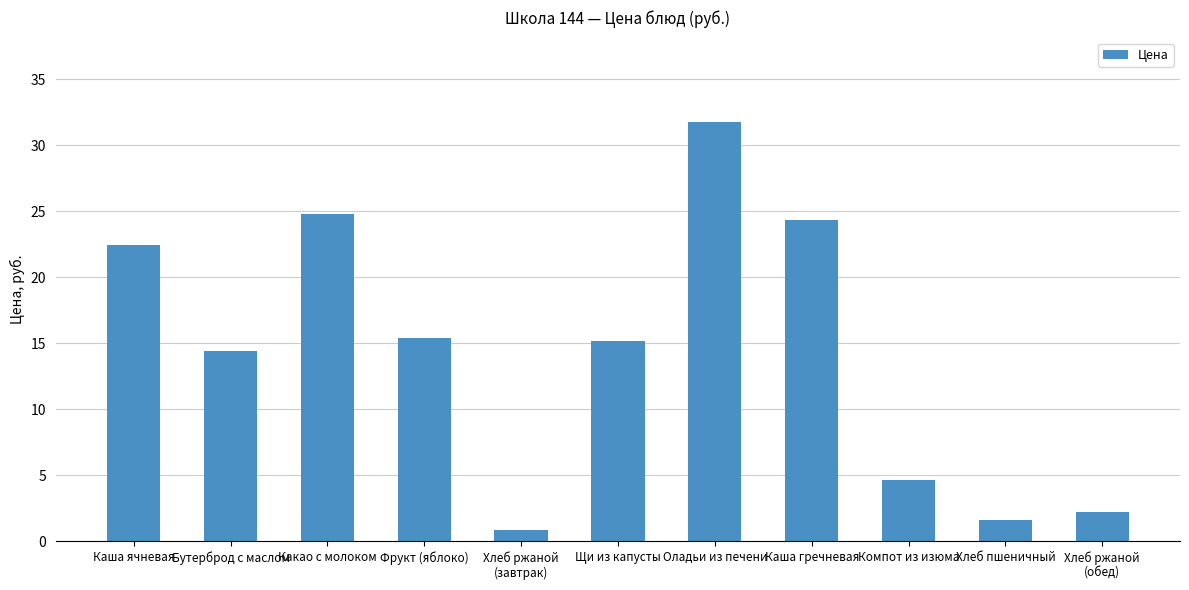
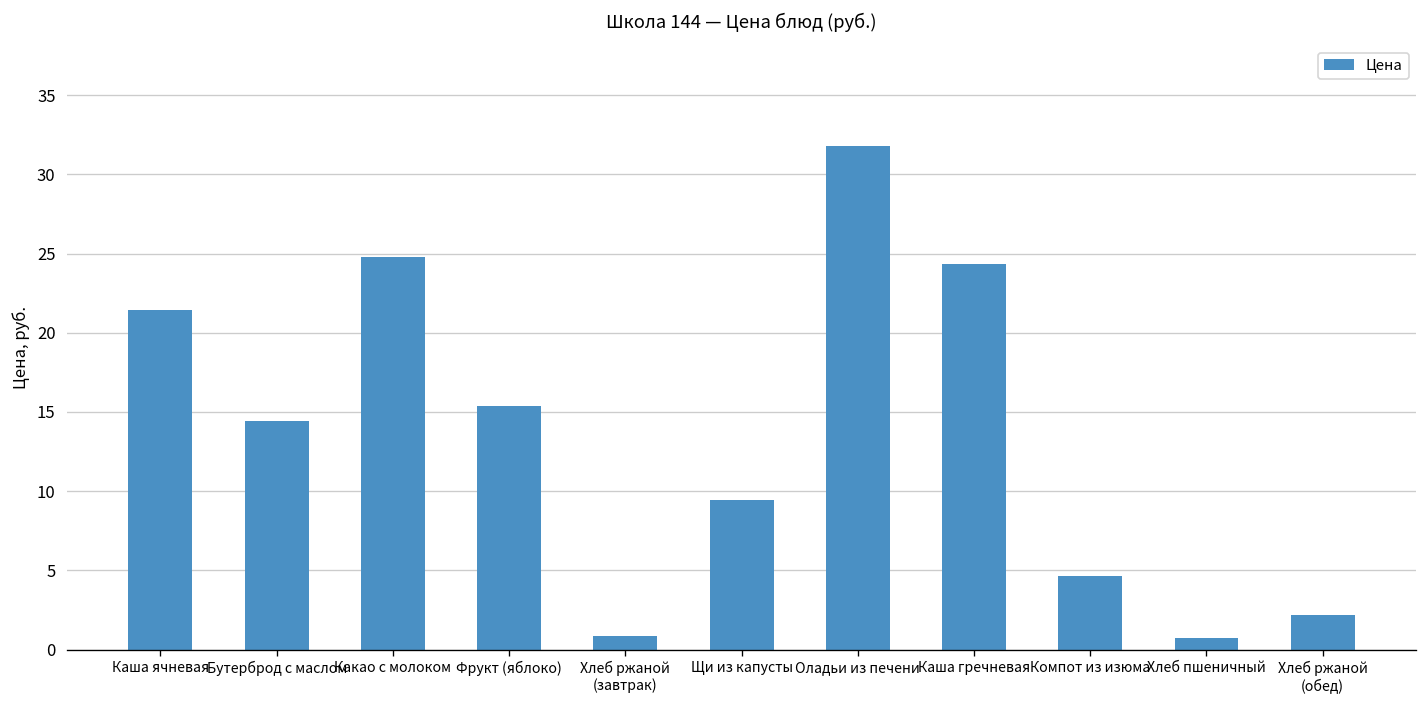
  {
-   "Каша ячневая": 22.5,
+   "Каша ячневая": 21.5,
    "Бутерброд с маслом": 14.4,
    "Какао с молоком": 24.8,
    "Фрукт (яблоко)": 15.4,
    "Хлеб ржаной (завтрак)": 0.8,
-   "Щи из капусты": 15.2,
+   "Щи из капусты": 9.5,
    "Оладьи из печени": 31.8,
    "Каша гречневая": 24.4,
    "Компот из изюма": 4.7,
-   "Хлеб пшеничный": 1.6,
+   "Хлеб пшеничный": 0.7,
    "Хлеб ржаной (обед)": 2.2
  }
